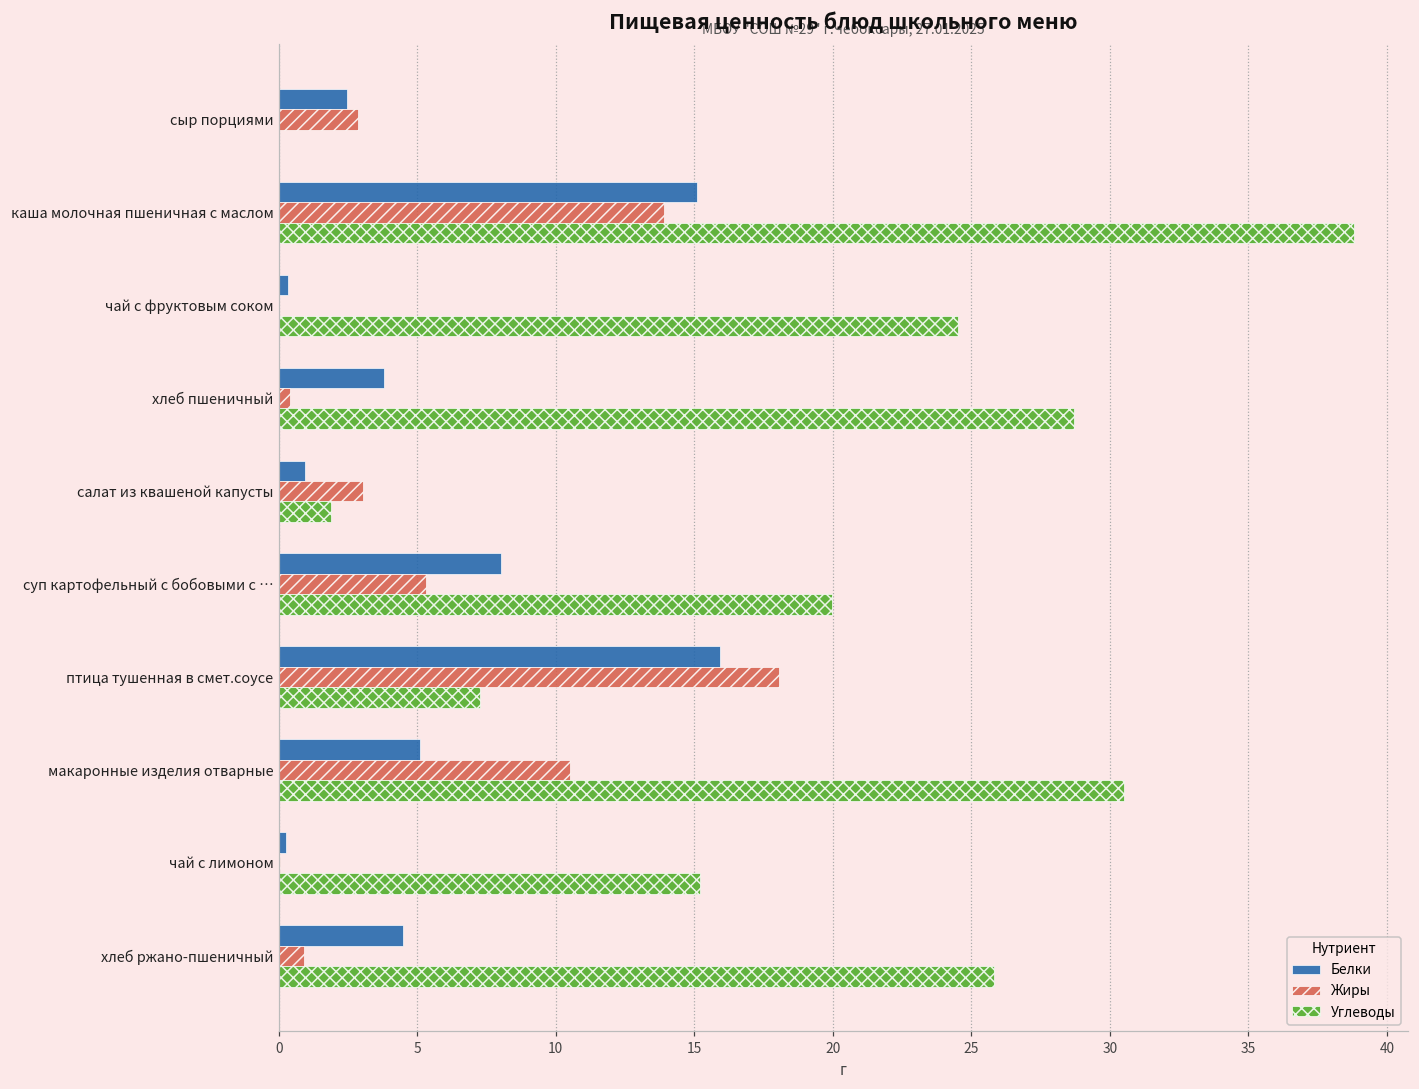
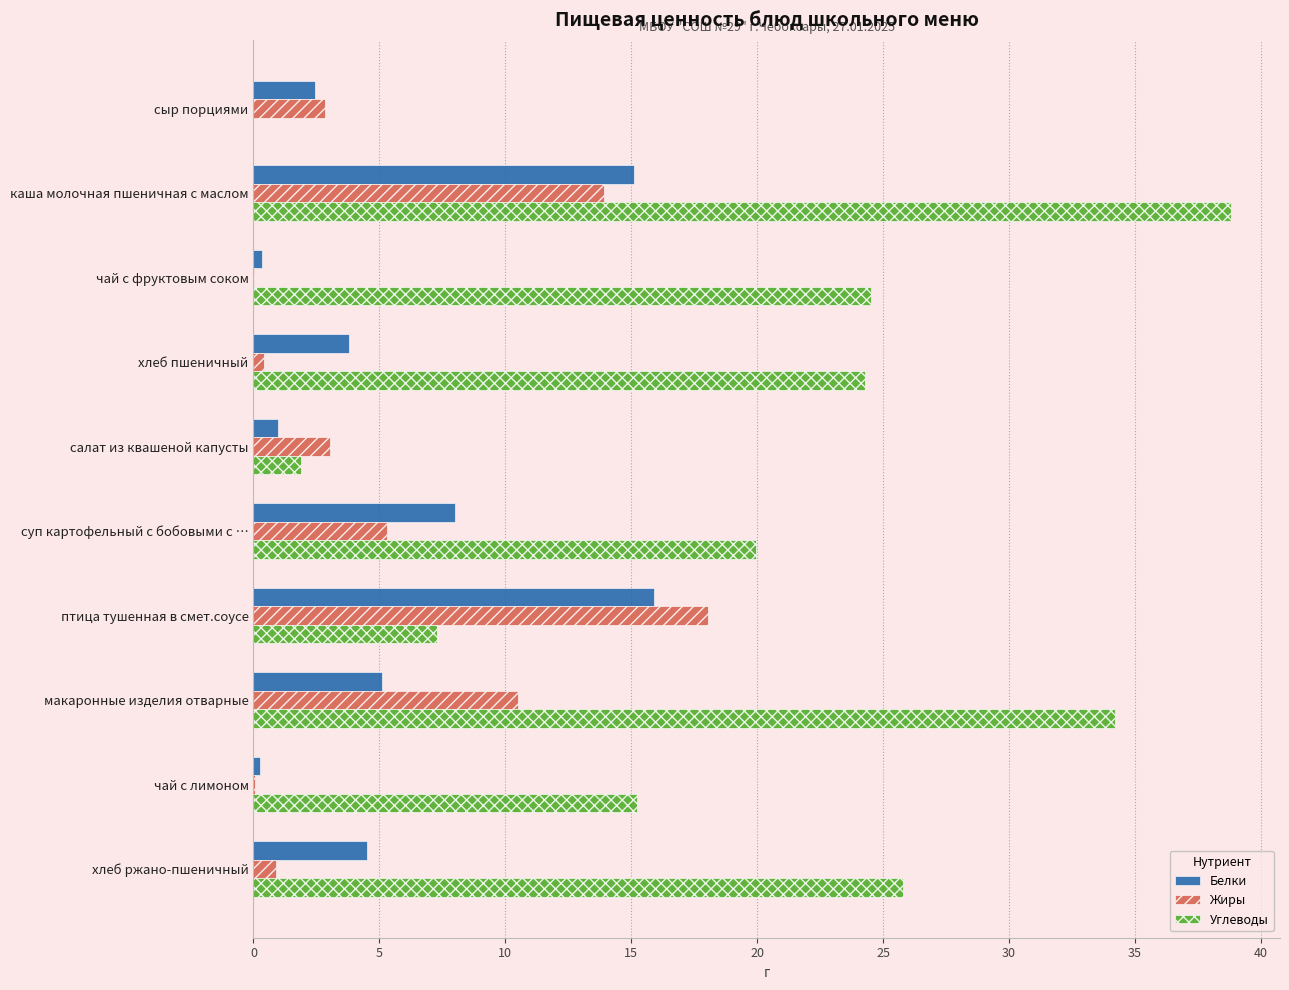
  {
    "Белки": {
      "сыр порциями": 2.5,
      "каша молочная пшеничная с маслом": 15.1,
      "чай с фруктовым соком": 0.3,
      "хлеб пшеничный": 3.8,
      "салат из квашеной капусты": 1.0,
      "суп картофельный с бобовыми с …": 8.0,
      "птица тушенная в смет.соусе": 15.9,
      "макаронные изделия отварные": 5.1,
      "чай с лимоном": 0.3,
      "хлеб ржано-пшеничный": 4.5
    },
    "Жиры": {
      "сыр порциями": 2.9,
      "каша молочная пшеничная с маслом": 13.9,
      "хлеб пшеничный": 0.4,
      "салат из квашеной капусты": 3.0,
      "суп картофельный с бобовыми с …": 5.3,
      "птица тушенная в смет.соусе": 18.1,
      "макаронные изделия отварные": 10.5,
      "хлеб ржано-пшеничный": 0.9
    },
    "Углеводы": {
      "сыр порциями": 0.0,
      "каша молочная пшеничная с маслом": 38.8,
      "чай с фруктовым соком": 24.5,
-     "хлеб пшеничный": 28.7,
+     "хлеб пшеничный": 24.3,
      "салат из квашеной капусты": 1.9,
      "суп картофельный с бобовыми с …": 20.0,
      "птица тушенная в смет.соусе": 7.3,
-     "макаронные изделия отварные": 30.5,
+     "макаронные изделия отварные": 34.2,
      "чай с лимоном": 15.2,
      "хлеб ржано-пшеничный": 25.8
    }
  }
